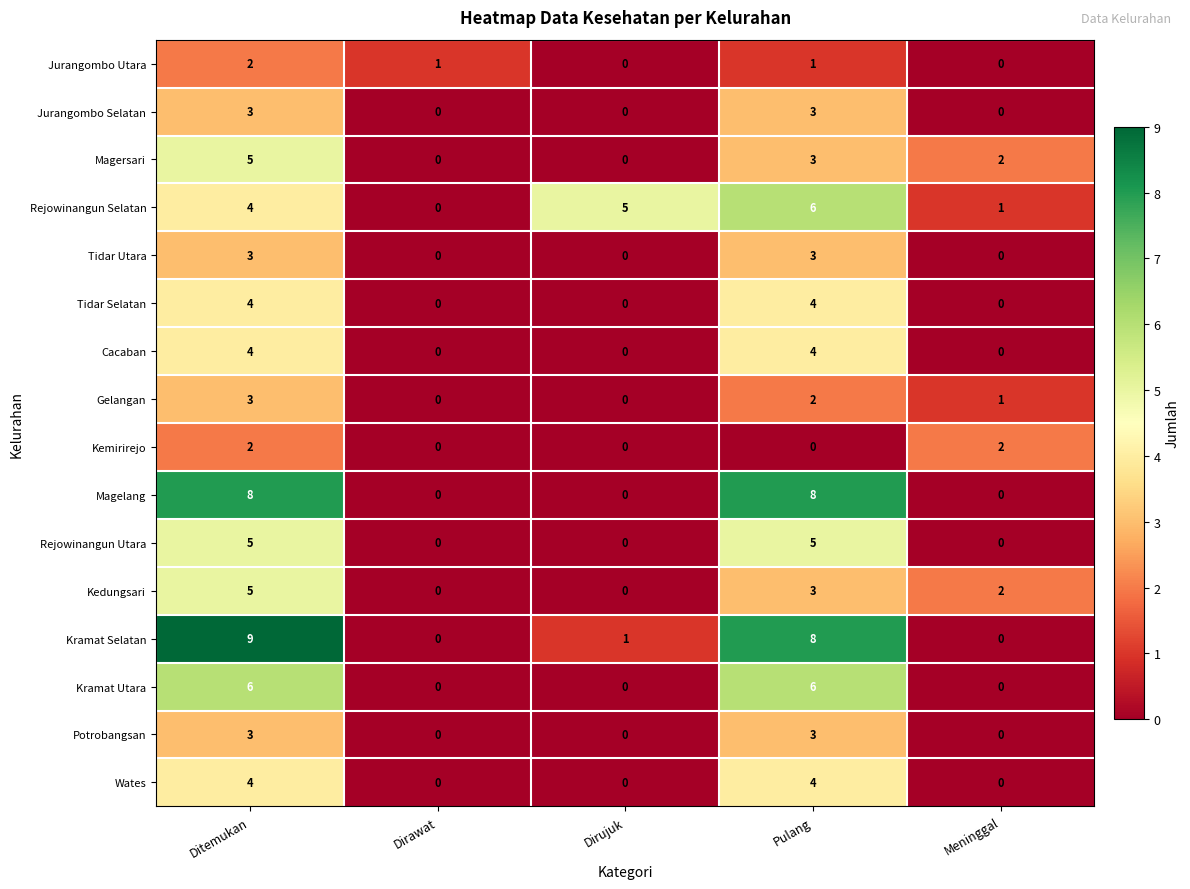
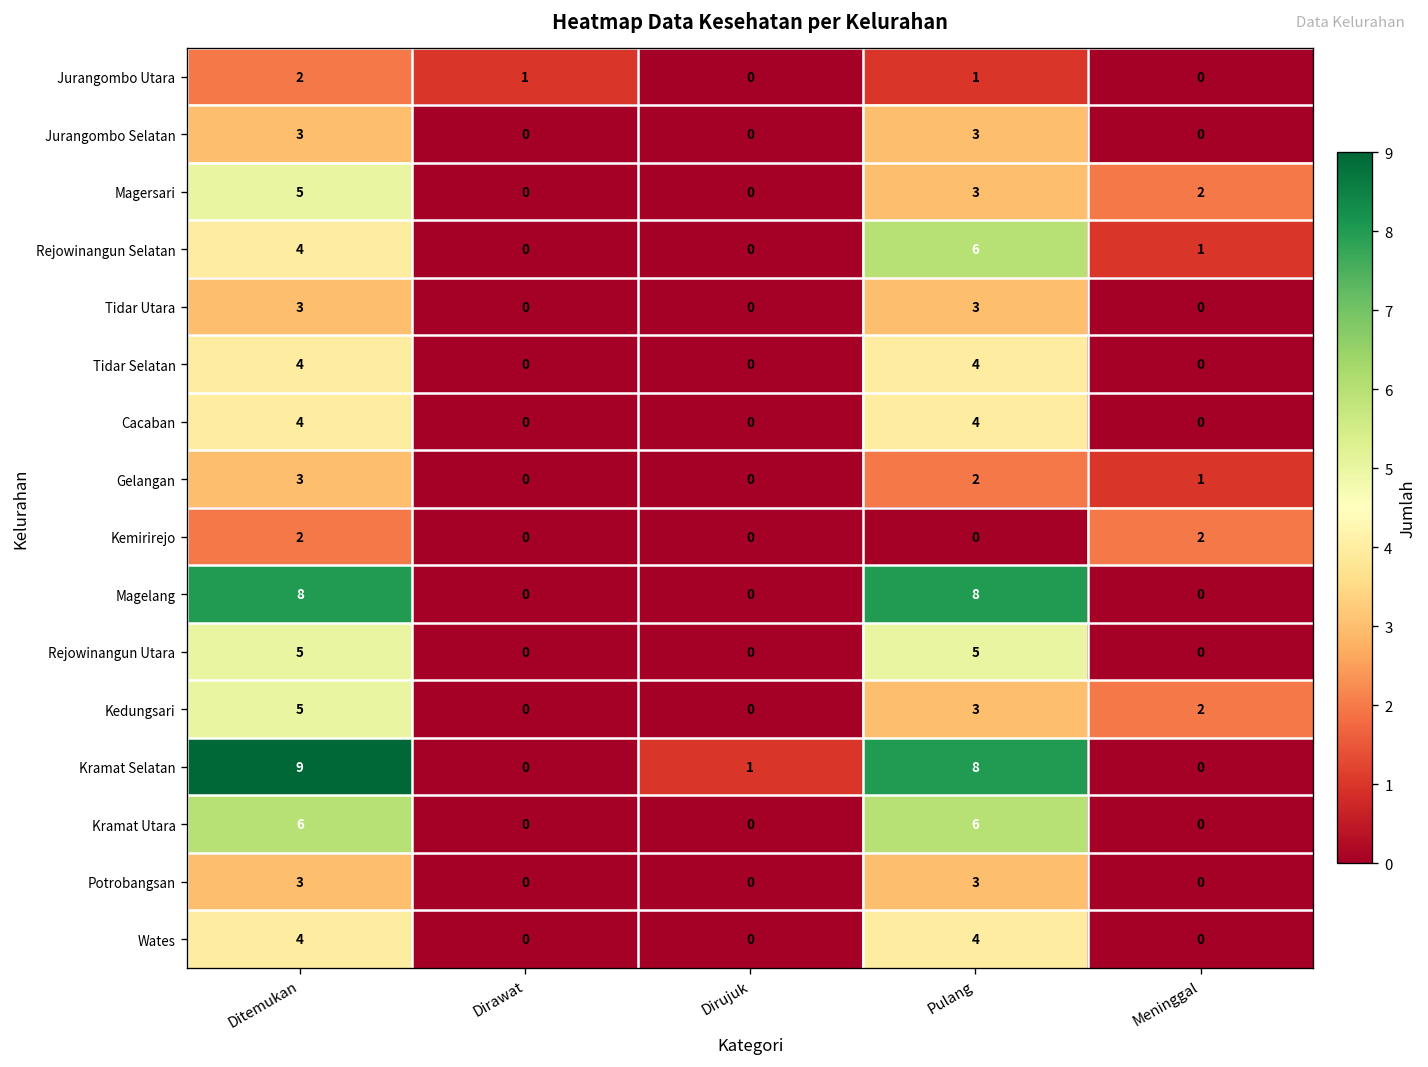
  {
    "Jurangombo Utara": {
      "Ditemukan": 2,
      "Dirawat": 1,
      "Dirujuk": 0,
      "Pulang": 1,
      "Meninggal": 0
    },
    "Jurangombo Selatan": {
      "Ditemukan": 3,
      "Dirawat": 0,
      "Dirujuk": 0,
      "Pulang": 3,
      "Meninggal": 0
    },
    "Magersari": {
      "Ditemukan": 5,
      "Dirawat": 0,
      "Dirujuk": 0,
      "Pulang": 3,
      "Meninggal": 2
    },
    "Rejowinangun Selatan": {
      "Ditemukan": 4,
      "Dirawat": 0,
-     "Dirujuk": 5,
+     "Dirujuk": 0,
      "Pulang": 6,
      "Meninggal": 1
    },
    "Tidar Utara": {
      "Ditemukan": 3,
      "Dirawat": 0,
      "Dirujuk": 0,
      "Pulang": 3,
      "Meninggal": 0
    },
    "Tidar Selatan": {
      "Ditemukan": 4,
      "Dirawat": 0,
      "Dirujuk": 0,
      "Pulang": 4,
      "Meninggal": 0
    },
    "Cacaban": {
      "Ditemukan": 4,
      "Dirawat": 0,
      "Dirujuk": 0,
      "Pulang": 4,
      "Meninggal": 0
    },
    "Gelangan": {
      "Ditemukan": 3,
      "Dirawat": 0,
      "Dirujuk": 0,
      "Pulang": 2,
      "Meninggal": 1
    },
    "Kemirirejo": {
      "Ditemukan": 2,
      "Dirawat": 0,
      "Dirujuk": 0,
      "Pulang": 0,
      "Meninggal": 2
    },
    "Magelang": {
      "Ditemukan": 8,
      "Dirawat": 0,
      "Dirujuk": 0,
      "Pulang": 8,
      "Meninggal": 0
    },
    "Rejowinangun Utara": {
      "Ditemukan": 5,
      "Dirawat": 0,
      "Dirujuk": 0,
      "Pulang": 5,
      "Meninggal": 0
    },
    "Kedungsari": {
      "Ditemukan": 5,
      "Dirawat": 0,
      "Dirujuk": 0,
      "Pulang": 3,
      "Meninggal": 2
    },
    "Kramat Selatan": {
      "Ditemukan": 9,
      "Dirawat": 0,
      "Dirujuk": 1,
      "Pulang": 8,
      "Meninggal": 0
    },
    "Kramat Utara": {
      "Ditemukan": 6,
      "Dirawat": 0,
      "Dirujuk": 0,
      "Pulang": 6,
      "Meninggal": 0
    },
    "Potrobangsan": {
      "Ditemukan": 3,
      "Dirawat": 0,
      "Dirujuk": 0,
      "Pulang": 3,
      "Meninggal": 0
    },
    "Wates": {
      "Ditemukan": 4,
      "Dirawat": 0,
      "Dirujuk": 0,
      "Pulang": 4,
      "Meninggal": 0
    }
  }
